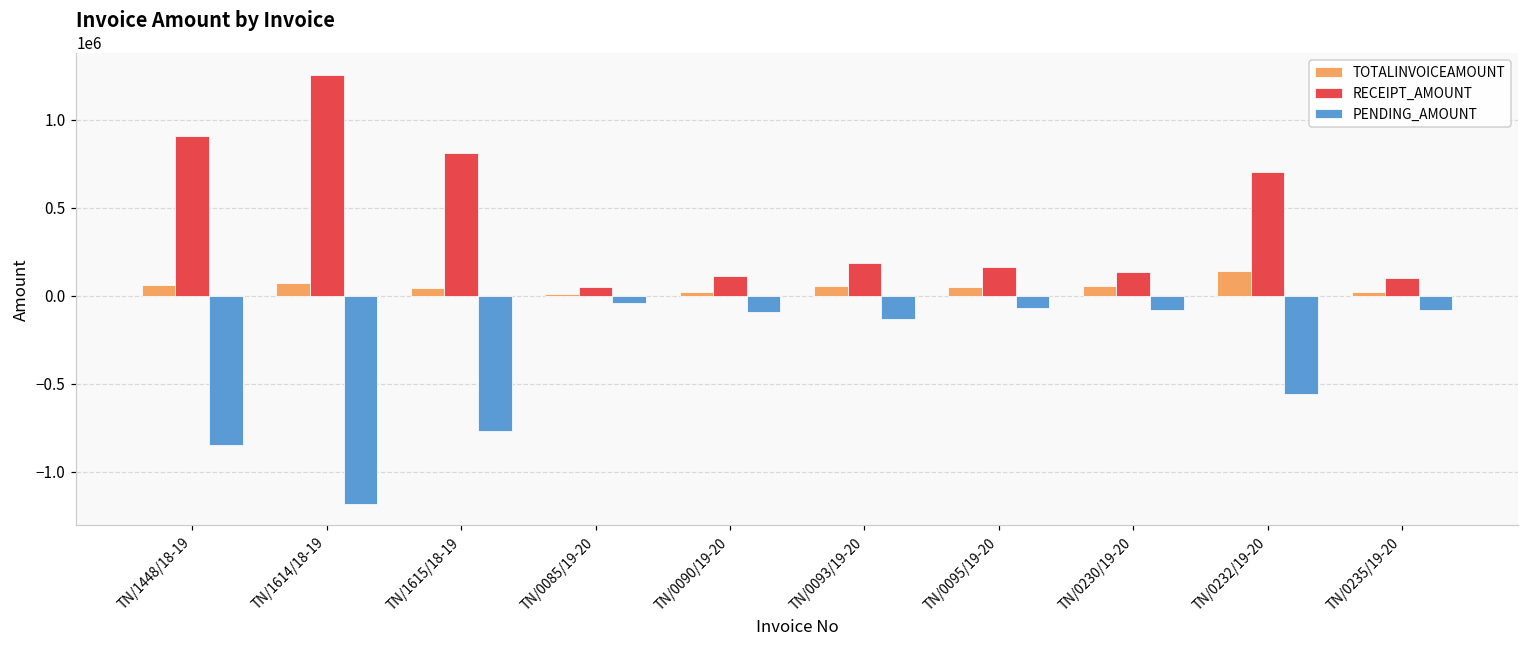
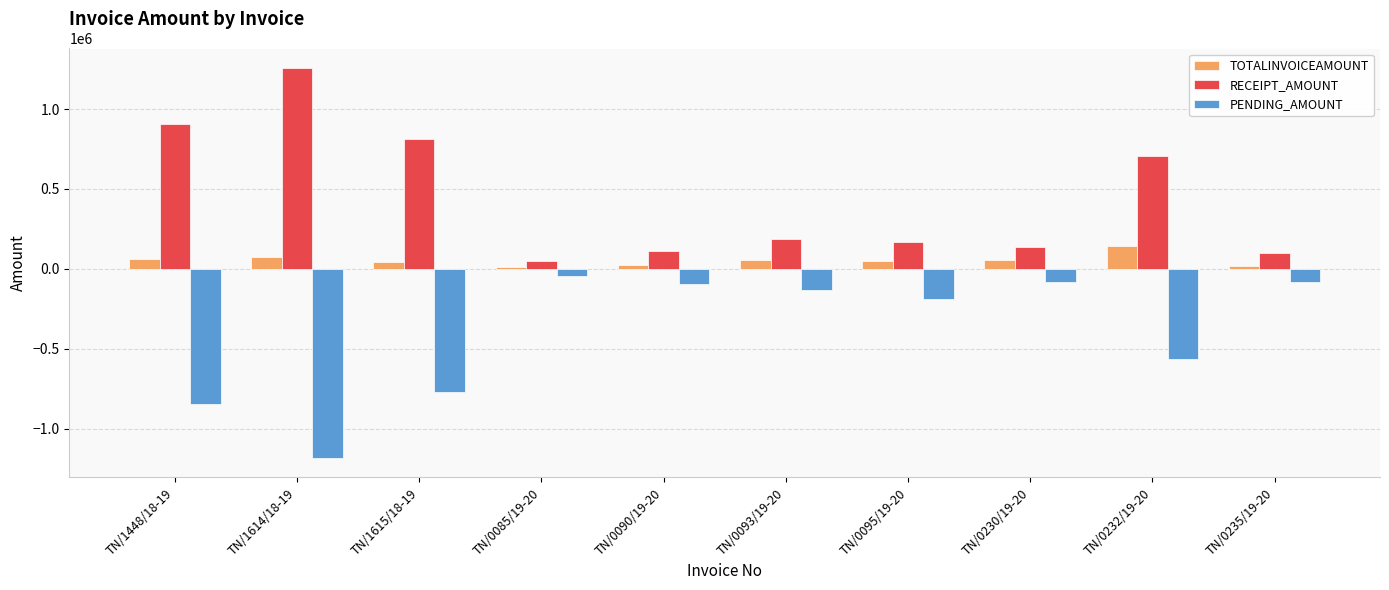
  {
    "TOTALINVOICEAMOUNT": {
      "TN/1448/18-19": 60000,
      "TN/1614/18-19": 80000,
      "TN/1615/18-19": 40000,
      "TN/0090/19-20": 20000,
      "TN/0093/19-20": 60000,
      "TN/0095/19-20": 50000,
      "TN/0230/19-20": 60000,
      "TN/0232/19-20": 140000,
      "TN/0235/19-20": 20000
    },
    "RECEIPT_AMOUNT": {
      "TN/1448/18-19": 910000,
      "TN/1614/18-19": 1260000,
      "TN/1615/18-19": 810000,
      "TN/0085/19-20": 50000,
      "TN/0090/19-20": 110000,
      "TN/0093/19-20": 190000,
      "TN/0095/19-20": 170000,
      "TN/0230/19-20": 140000,
      "TN/0232/19-20": 700000,
      "TN/0235/19-20": 100000
    },
    "PENDING_AMOUNT": {
      "TN/1448/18-19": -850000,
      "TN/1614/18-19": -1180000,
      "TN/1615/18-19": -770000,
      "TN/0085/19-20": -40000,
      "TN/0090/19-20": -90000,
      "TN/0093/19-20": -130000,
-     "TN/0095/19-20": -70000,
+     "TN/0095/19-20": -190000,
      "TN/0230/19-20": -80000,
      "TN/0232/19-20": -560000,
      "TN/0235/19-20": -80000
    }
  }
